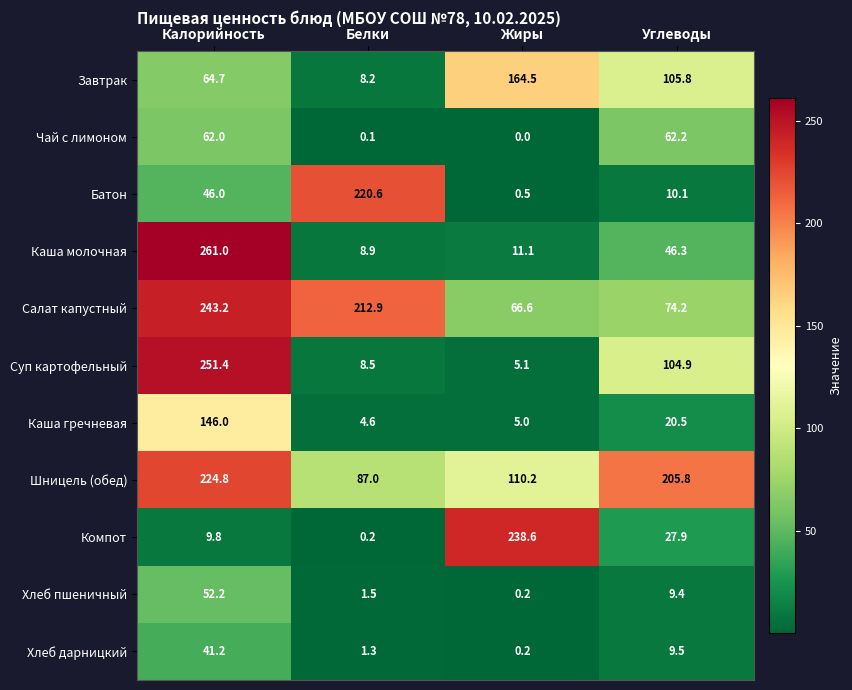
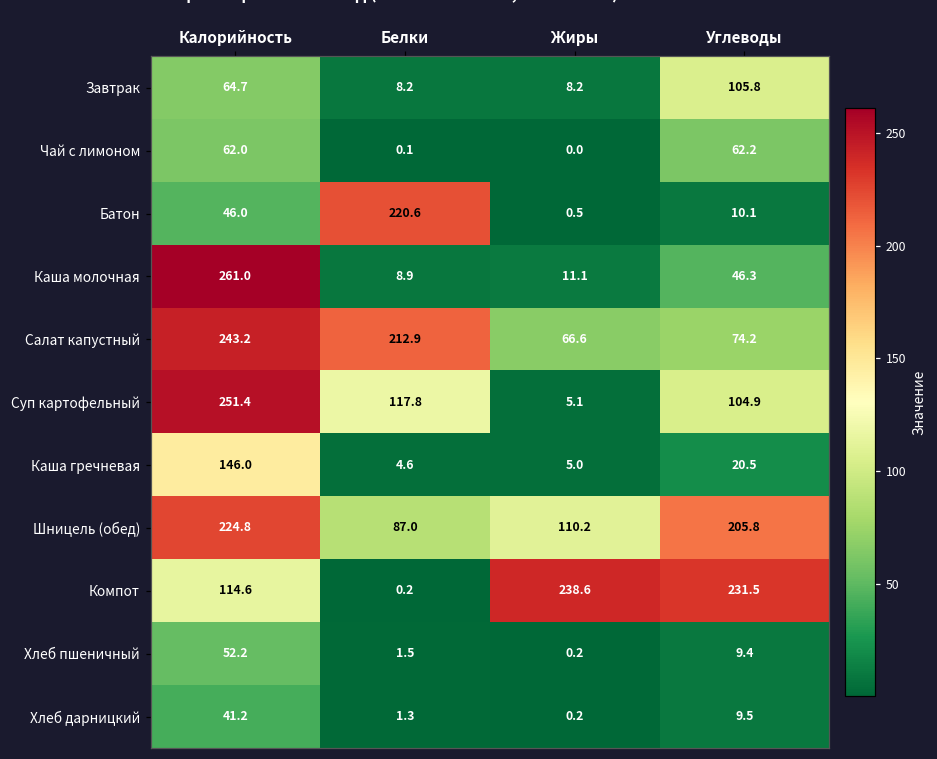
  {
    "Завтрак": {
      "Калорийность": 64.7,
      "Белки": 8.2,
-     "Жиры": 164.5,
+     "Жиры": 8.2,
      "Углеводы": 105.8
    },
    "Чай с лимоном": {
      "Калорийность": 62.0,
      "Белки": 0.1,
      "Жиры": 0.0,
      "Углеводы": 62.2
    },
    "Батон": {
      "Калорийность": 46.0,
      "Белки": 220.6,
      "Жиры": 0.5,
      "Углеводы": 10.1
    },
    "Каша молочная": {
      "Калорийность": 261.0,
      "Белки": 8.9,
      "Жиры": 11.1,
      "Углеводы": 46.3
    },
    "Салат капустный": {
      "Калорийность": 243.2,
      "Белки": 212.9,
      "Жиры": 66.6,
      "Углеводы": 74.2
    },
    "Суп картофельный": {
      "Калорийность": 251.4,
-     "Белки": 8.5,
+     "Белки": 117.8,
      "Жиры": 5.1,
      "Углеводы": 104.9
    },
    "Каша гречневая": {
      "Калорийность": 146.0,
      "Белки": 4.6,
      "Жиры": 5.0,
      "Углеводы": 20.5
    },
    "Шницель (обед)": {
      "Калорийность": 224.8,
      "Белки": 87.0,
      "Жиры": 110.2,
      "Углеводы": 205.8
    },
    "Компот": {
-     "Калорийность": 9.8,
+     "Калорийность": 114.6,
      "Белки": 0.2,
      "Жиры": 238.6,
-     "Углеводы": 27.9
+     "Углеводы": 231.5
    },
    "Хлеб пшеничный": {
      "Калорийность": 52.2,
      "Белки": 1.5,
      "Жиры": 0.2,
      "Углеводы": 9.4
    },
    "Хлеб дарницкий": {
      "Калорийность": 41.2,
      "Белки": 1.3,
      "Жиры": 0.2,
      "Углеводы": 9.5
    }
  }
